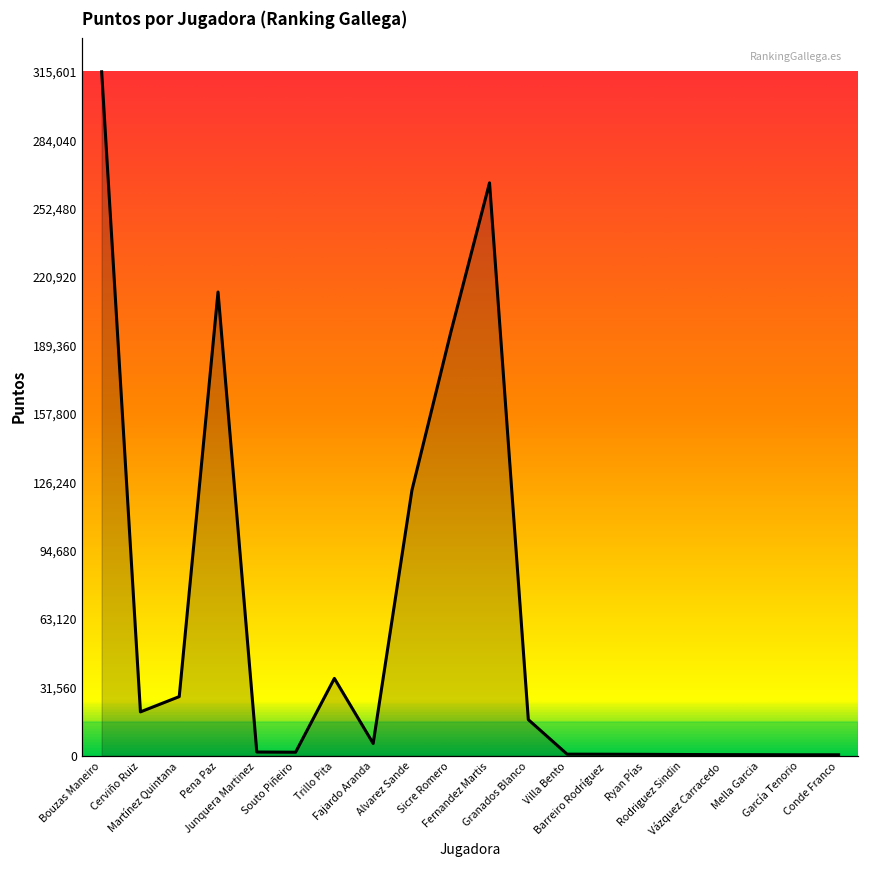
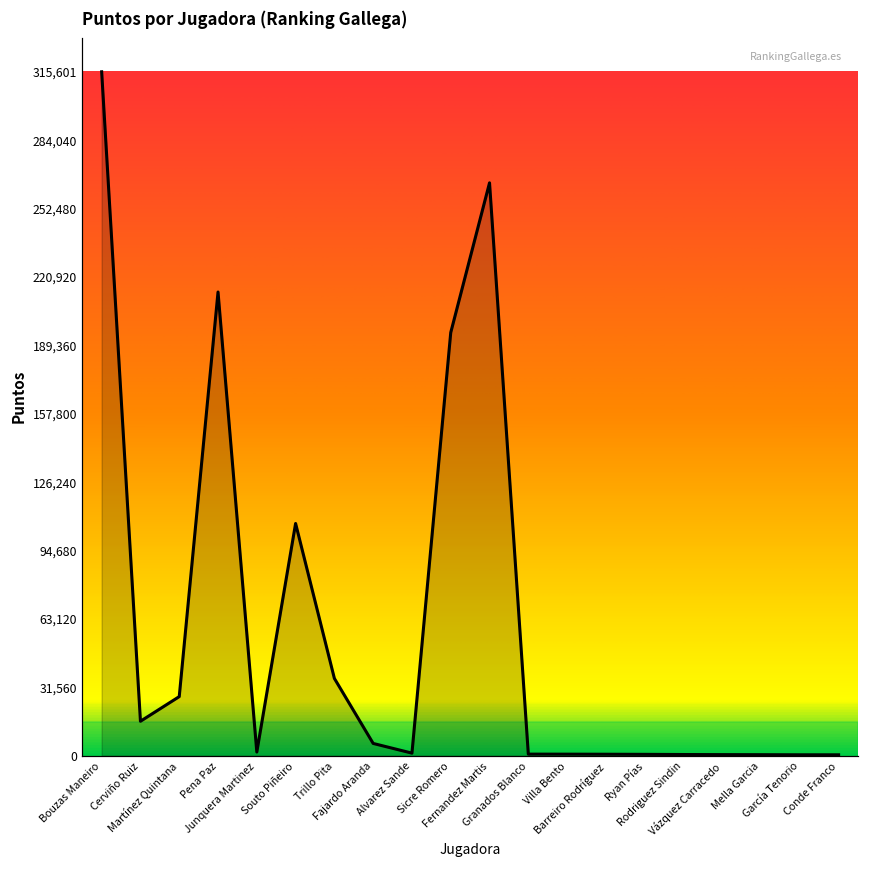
  {
    "Bouzas Maneiro": "316,000",
-   "Cerviño Ruiz": "20,000",
+   "Cerviño Ruiz": "16,000",
    "Martínez Quintana": "27,000",
    "Pena Paz": "214,000",
    "Junquera Martinez": "2,000",
-   "Souto Piñeiro": "2,000",
+   "Souto Piñeiro": "107,000",
    "Trillo Pita": "36,000",
    "Fajardo Aranda": "6,000",
-   "Alvarez Sande": "123,000",
+   "Alvarez Sande": "1,000",
    "Sicre Romero": "195,000",
    "Fernandez Martis": "264,000",
-   "Granados Blanco": "17,000",
+   "Granados Blanco": "1,000",
    "Villa Bento": "1,000",
    "Barreiro Rodríguez": "1,000",
    "Ryan Pías": "1,000",
    "Rodriguez Sindin": "1,000",
    "Vázquez Carracedo": "1,000",
    "Mella Garcia": "1,000",
    "García Tenorio": "0",
    "Conde Franco": "0"
  }
